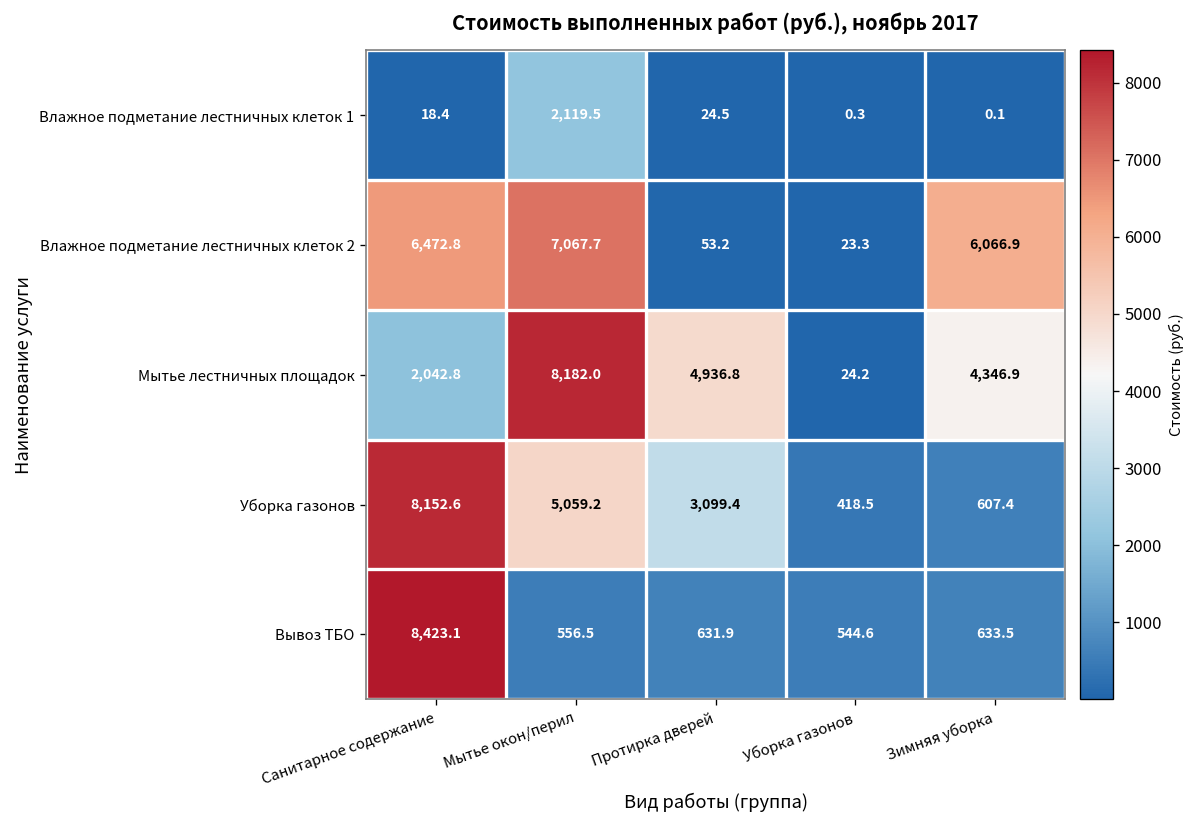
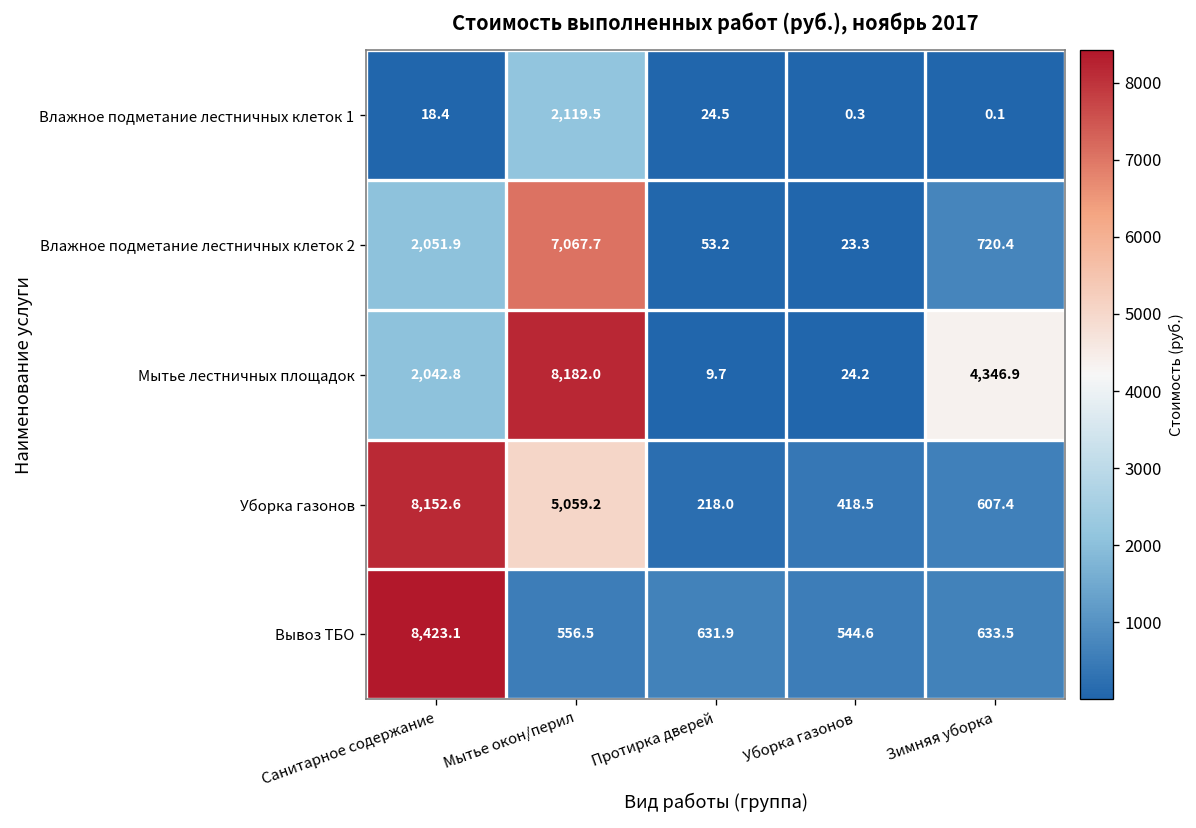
  {
    "Влажное подметание лестничных клеток 1": {
      "Санитарное содержание": "18.4",
      "Мытье окон/перил": "2,119.5",
      "Протирка дверей": "24.5",
      "Уборка газонов": "0.3",
      "Зимняя уборка": "0.1"
    },
    "Влажное подметание лестничных клеток 2": {
-     "Санитарное содержание": "6,472.8",
+     "Санитарное содержание": "2,051.9",
      "Мытье окон/перил": "7,067.7",
      "Протирка дверей": "53.2",
      "Уборка газонов": "23.3",
-     "Зимняя уборка": "6,066.9"
+     "Зимняя уборка": "720.4"
    },
    "Мытье лестничных площадок": {
      "Санитарное содержание": "2,042.8",
      "Мытье окон/перил": "8,182.0",
-     "Протирка дверей": "4,936.8",
+     "Протирка дверей": "9.7",
      "Уборка газонов": "24.2",
      "Зимняя уборка": "4,346.9"
    },
    "Уборка газонов": {
      "Санитарное содержание": "8,152.6",
      "Мытье окон/перил": "5,059.2",
-     "Протирка дверей": "3,099.4",
+     "Протирка дверей": "218.0",
      "Уборка газонов": "418.5",
      "Зимняя уборка": "607.4"
    },
    "Вывоз ТБО": {
      "Санитарное содержание": "8,423.1",
      "Мытье окон/перил": "556.5",
      "Протирка дверей": "631.9",
      "Уборка газонов": "544.6",
      "Зимняя уборка": "633.5"
    }
  }
